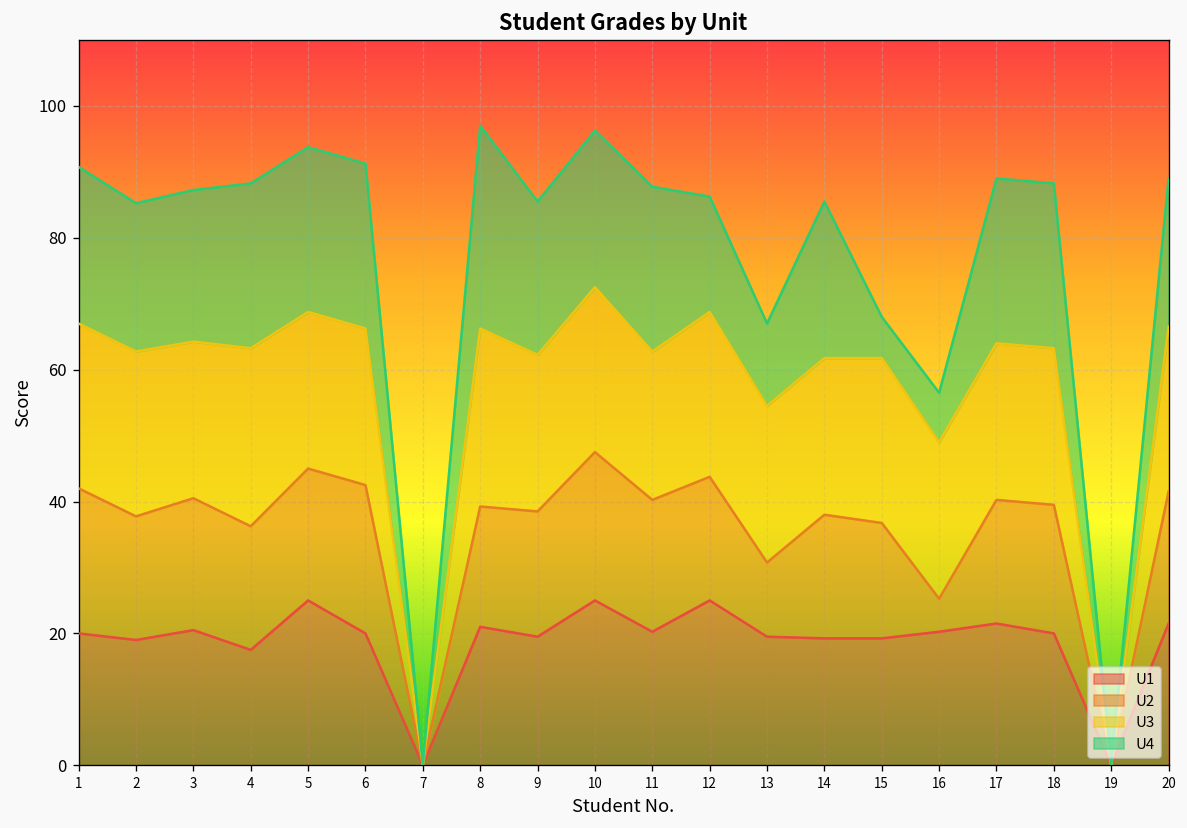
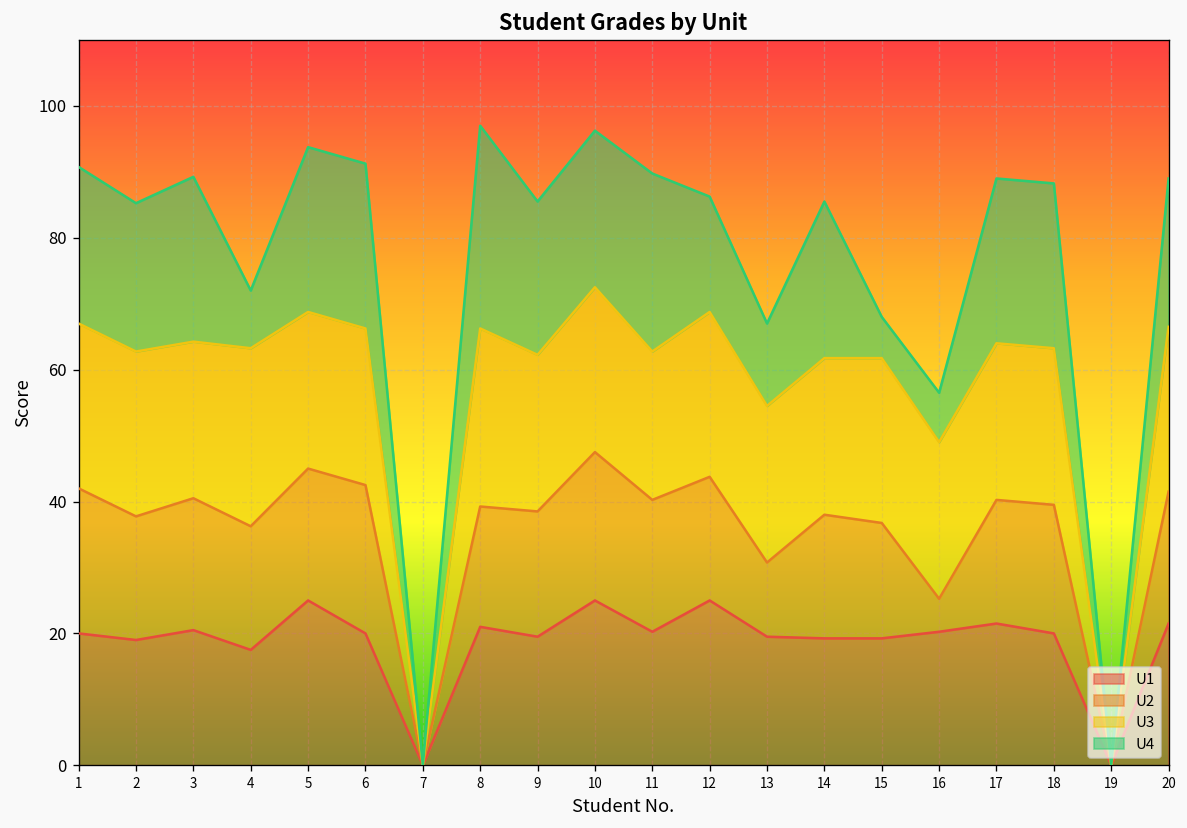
  {
    "U3": {
      "1": 25,
      "2": 25,
      "3": 24,
      "4": 27,
      "5": 24,
      "6": 24,
      "8": 27,
      "9": 24,
      "10": 25,
      "11": 23,
      "12": 25,
      "13": 24,
      "14": 24,
      "15": 25,
      "16": 24,
      "17": 24,
      "18": 24,
      "20": 25
    },
    "U4": {
      "1": 24,
      "2": 23,
-     "3": 23,
-     "4": 25,
+     "3": 25,
+     "4": 9,
      "5": 25,
      "6": 25,
      "8": 31,
      "9": 23,
      "10": 24,
-     "11": 25,
+     "11": 27,
      "12": 18,
      "13": 13,
      "14": 24,
      "15": 6,
      "16": 8,
      "17": 25,
      "18": 25,
      "20": 23
    }
  }
